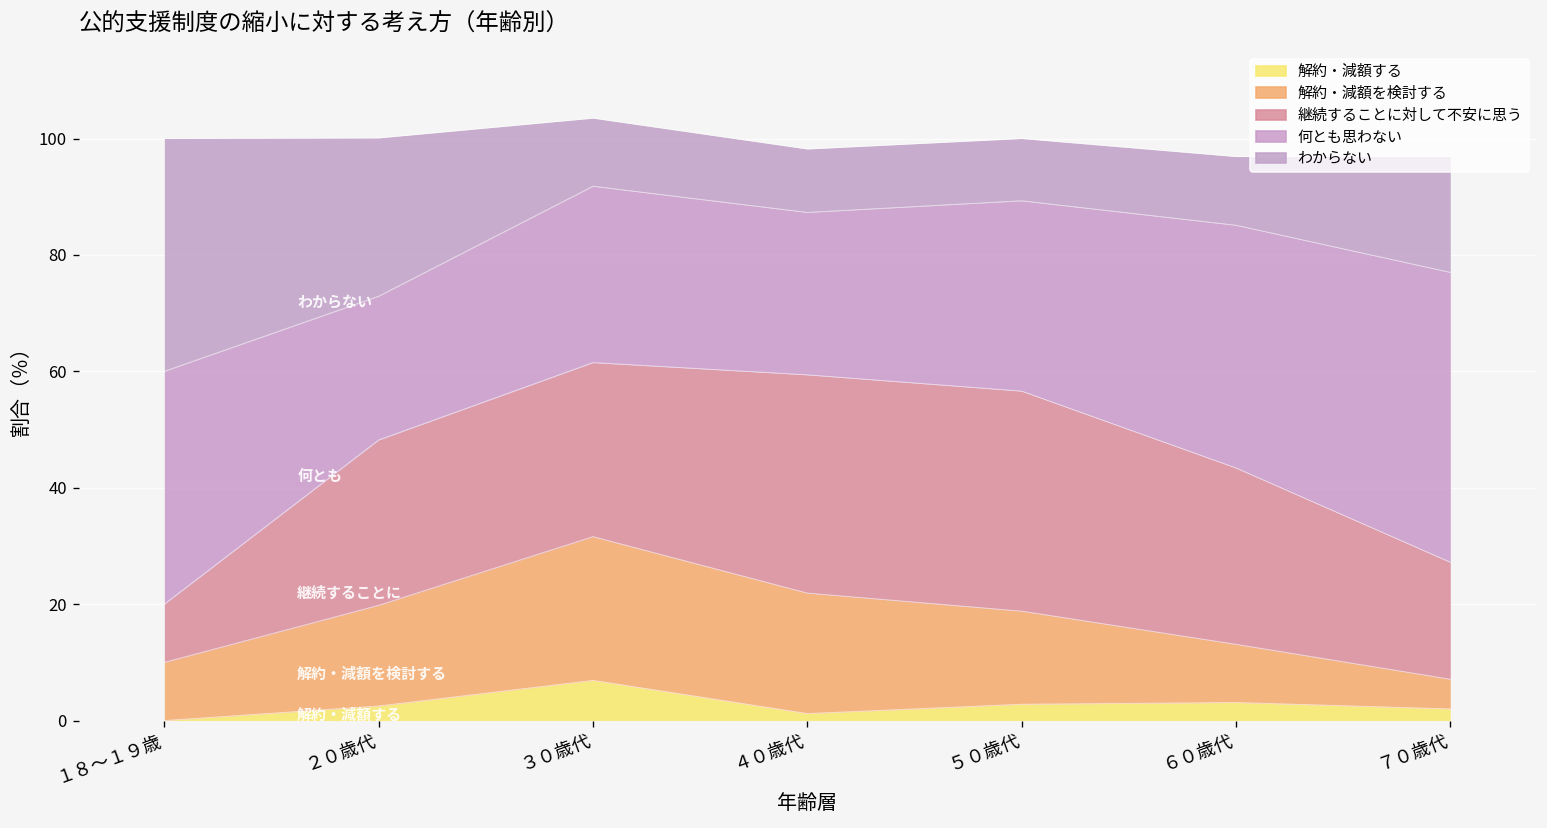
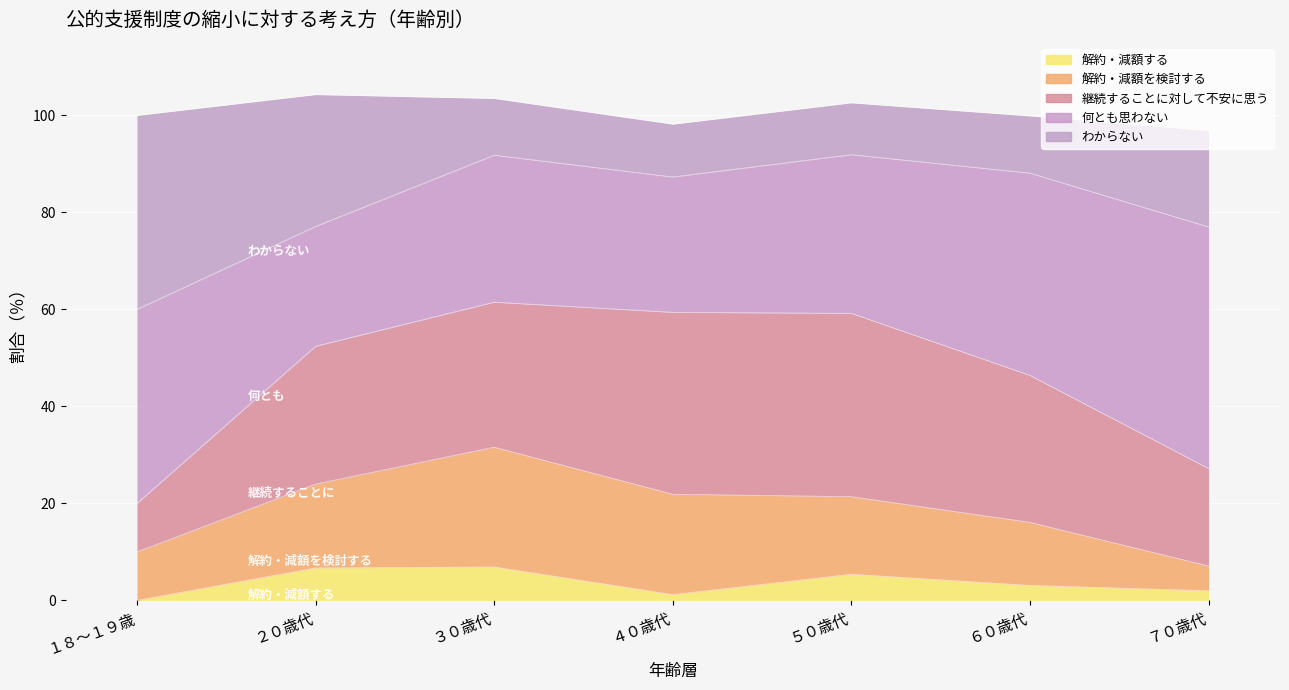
  {
    "解約・減額する": {
      "１８～１９歳": 0,
-     "２０歳代": 3,
+     "２０歳代": 7,
      "３０歳代": 7,
      "４０歳代": 1,
-     "５０歳代": 3,
+     "５０歳代": 5,
      "６０歳代": 3,
      "７０歳代": 2
    },
    "解約・減額を検討する": {
      "１８～１９歳": 10,
      "２０歳代": 17,
      "３０歳代": 25,
      "４０歳代": 21,
      "５０歳代": 16,
-     "６０歳代": 10,
+     "６０歳代": 13,
      "７０歳代": 5
    }
  }
